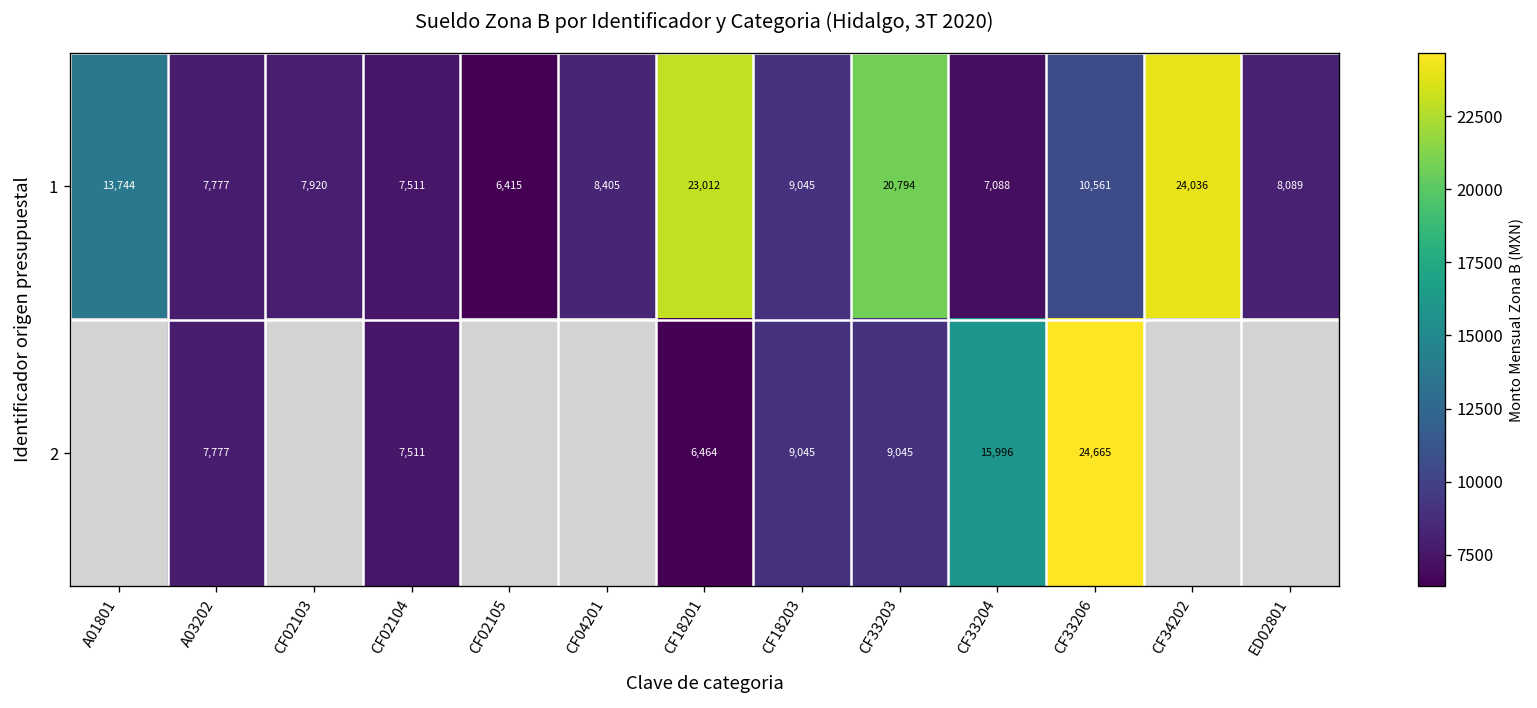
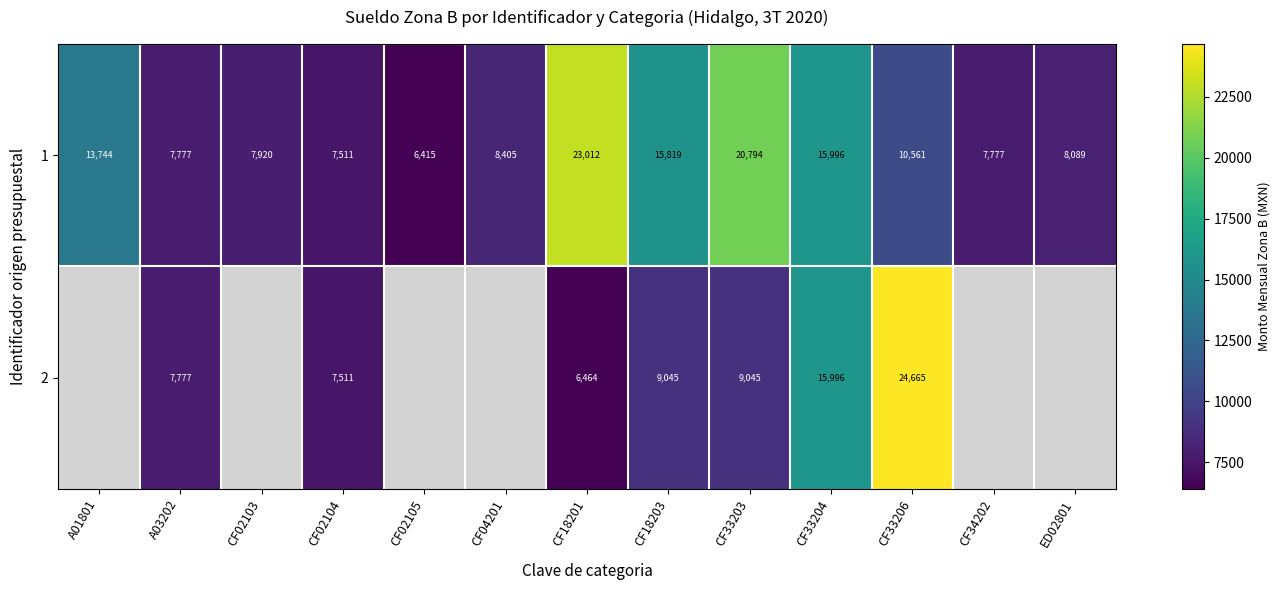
  {
    "1": {
      "A01801": "13,744",
      "A03202": "7,777",
      "CF02103": "7,920",
      "CF02104": "7,511",
      "CF02105": "6,415",
      "CF04201": "8,405",
      "CF18201": "23,012",
-     "CF18203": "9,045",
+     "CF18203": "15,819",
      "CF33203": "20,794",
-     "CF33204": "7,088",
+     "CF33204": "15,996",
      "CF33206": "10,561",
-     "CF34202": "24,036",
+     "CF34202": "7,777",
      "ED02801": "8,089"
    },
    "2": {
      "A03202": "7,777",
      "CF02104": "7,511",
      "CF18201": "6,464",
      "CF18203": "9,045",
      "CF33203": "9,045",
      "CF33204": "15,996",
      "CF33206": "24,665"
    }
  }
